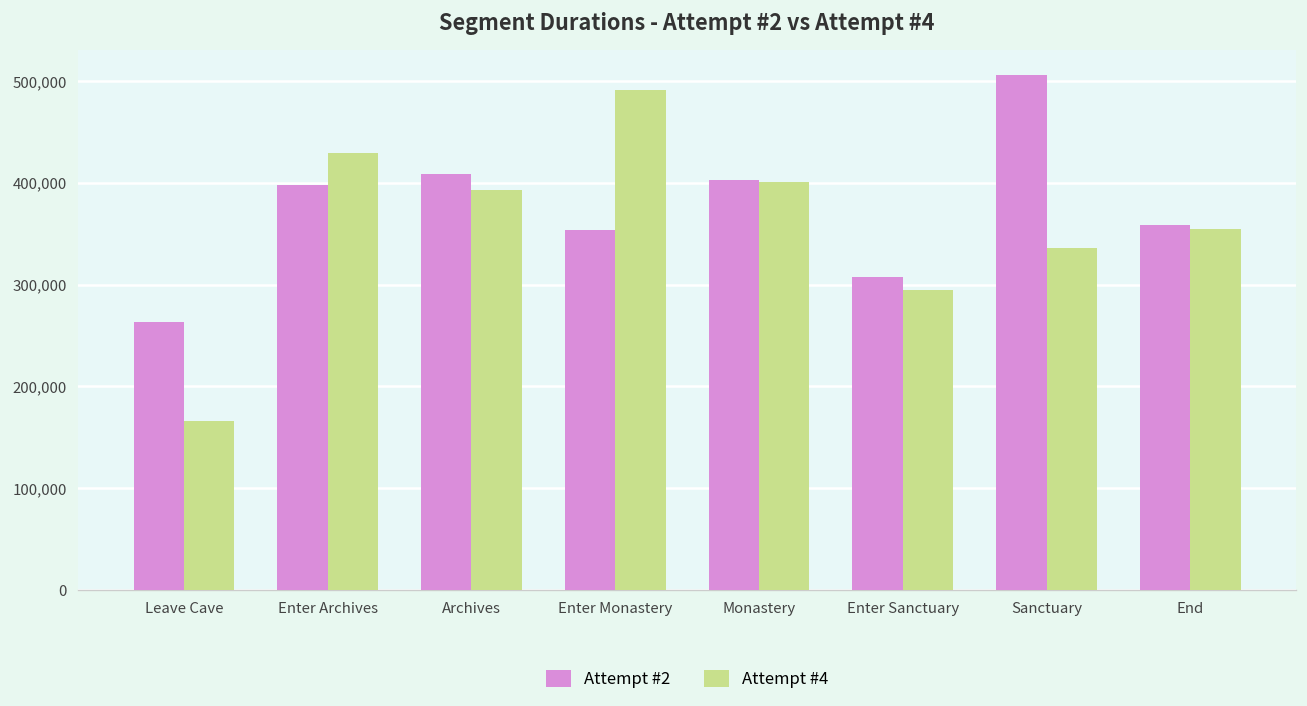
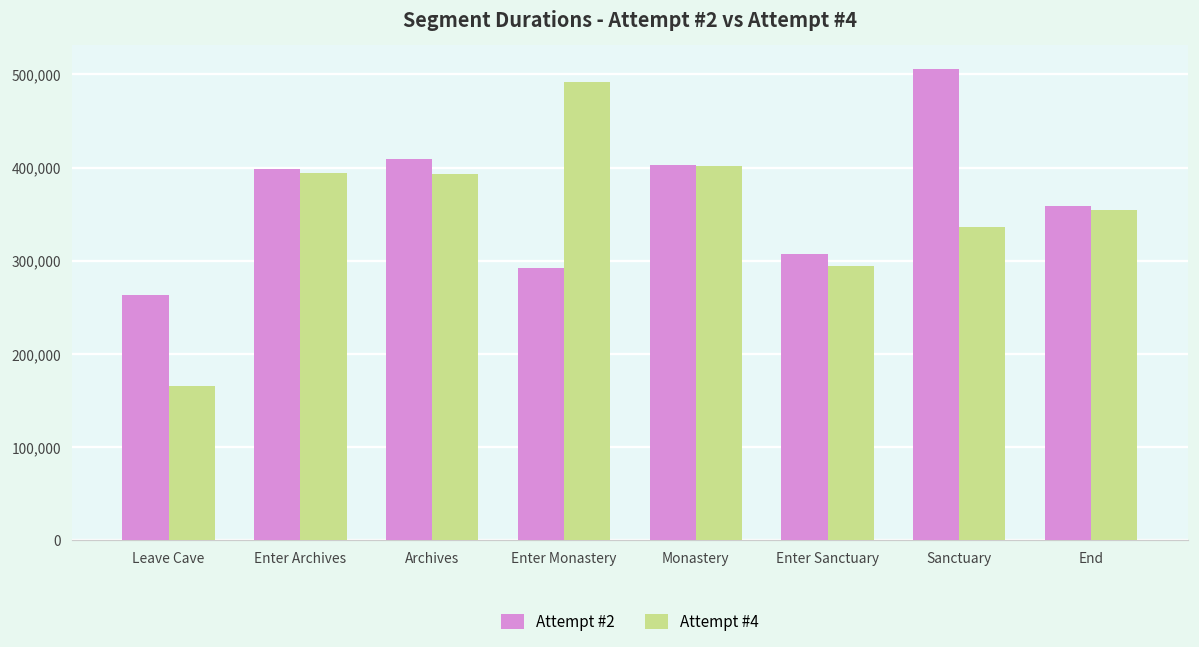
  {
    "Attempt #2": {
      "Leave Cave": "260,000",
      "Enter Archives": "400,000",
      "Archives": "410,000",
-     "Enter Monastery": "350,000",
+     "Enter Monastery": "290,000",
      "Monastery": "400,000",
      "Enter Sanctuary": "310,000",
      "Sanctuary": "510,000",
      "End": "360,000"
    },
    "Attempt #4": {
      "Leave Cave": "170,000",
-     "Enter Archives": "430,000",
+     "Enter Archives": "390,000",
      "Archives": "390,000",
      "Enter Monastery": "490,000",
      "Monastery": "400,000",
      "Enter Sanctuary": "290,000",
      "Sanctuary": "340,000",
      "End": "350,000"
    }
  }
